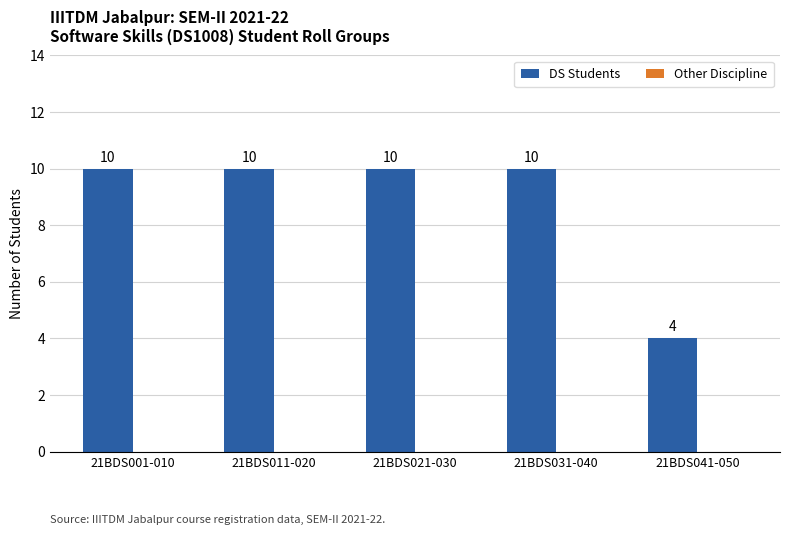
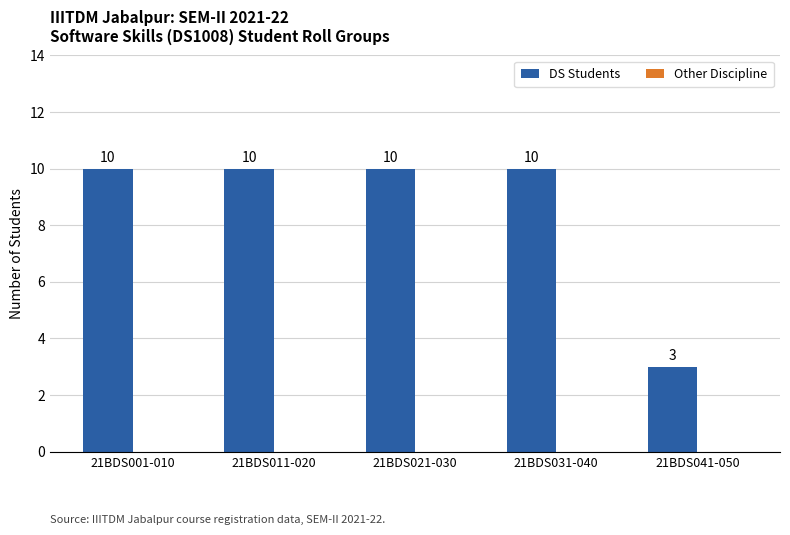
  {
    "DS Students": {
      "21BDS001-010": 10,
      "21BDS011-020": 10,
      "21BDS021-030": 10,
      "21BDS031-040": 10,
-     "21BDS041-050": 4
+     "21BDS041-050": 3
    },
    "Other Discipline": {
      "21BDS001-010": 0.0,
      "21BDS011-020": 0.0,
      "21BDS021-030": 0.0,
      "21BDS031-040": 0.0,
      "21BDS041-050": 0.0
    }
  }
